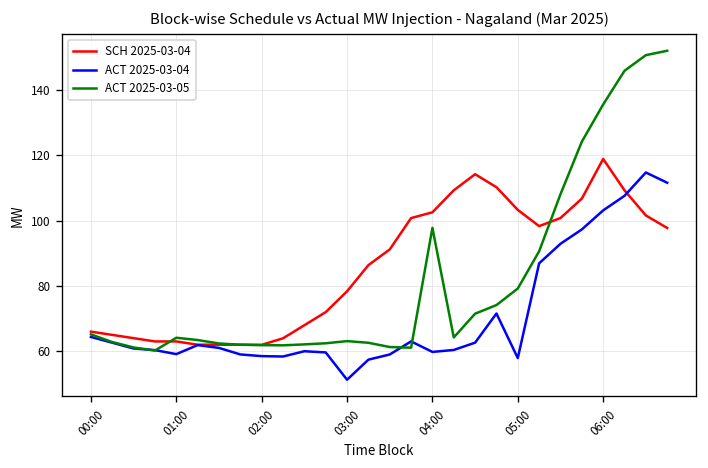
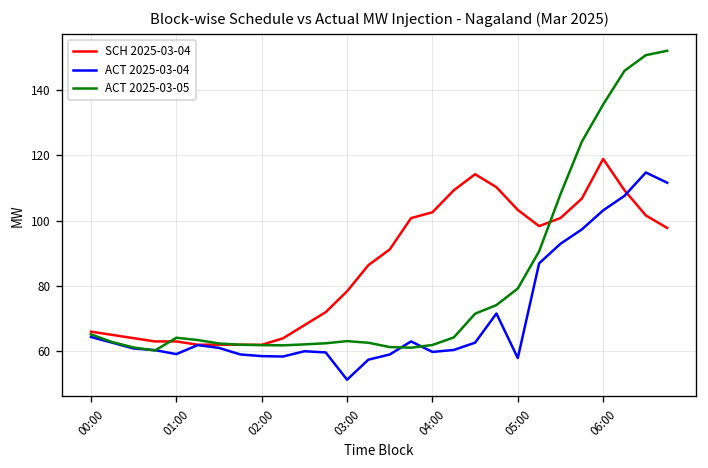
  {
    "SCH 2025-03-04": {
      "01:00": 63,
      "03:00": 78,
      "04:00": 103,
      "05:00": 103,
      "06:00": 119
    },
    "ACT 2025-03-04": {
      "01:00": 59,
      "02:00": 59,
      "03:00": 51,
      "04:00": 60,
      "05:00": 58,
      "06:00": 103
    },
    "ACT 2025-03-05": {
      "01:00": 64,
      "03:00": 63,
-     "04:00": 98,
+     "04:00": 62,
      "05:00": 79,
      "06:00": 136
    }
  }
